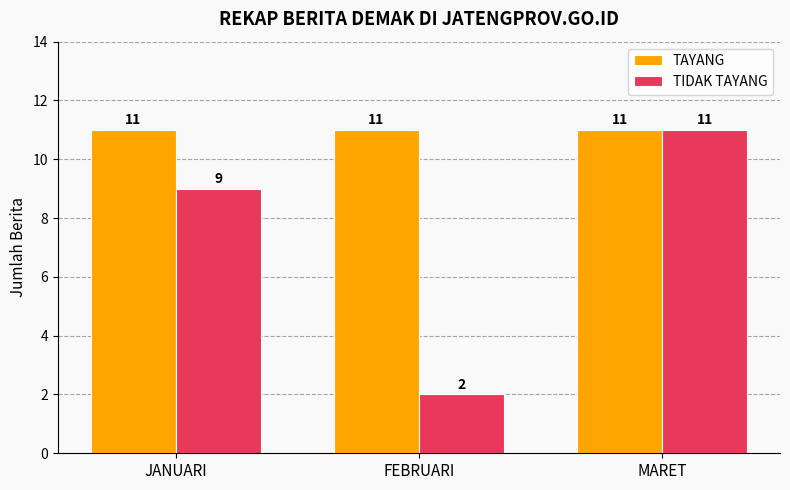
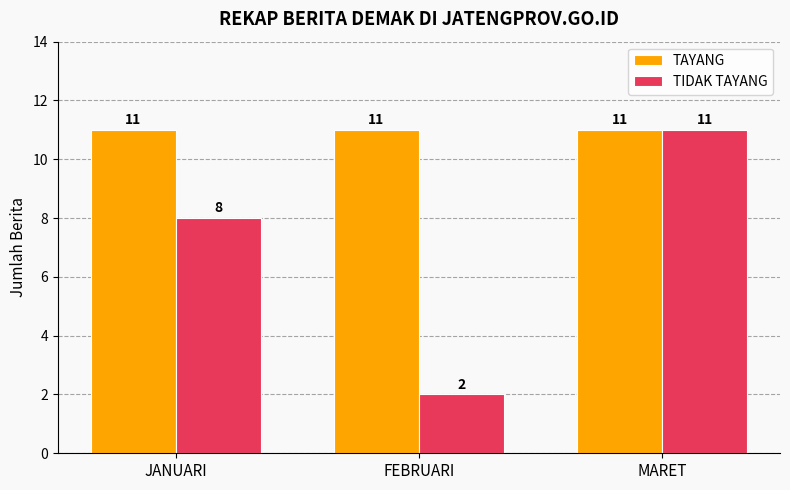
  {
    "TAYANG": {
      "JANUARI": 11,
      "FEBRUARI": 11,
      "MARET": 11
    },
    "TIDAK TAYANG": {
-     "JANUARI": 9,
+     "JANUARI": 8,
      "FEBRUARI": 2,
      "MARET": 11
    }
  }
